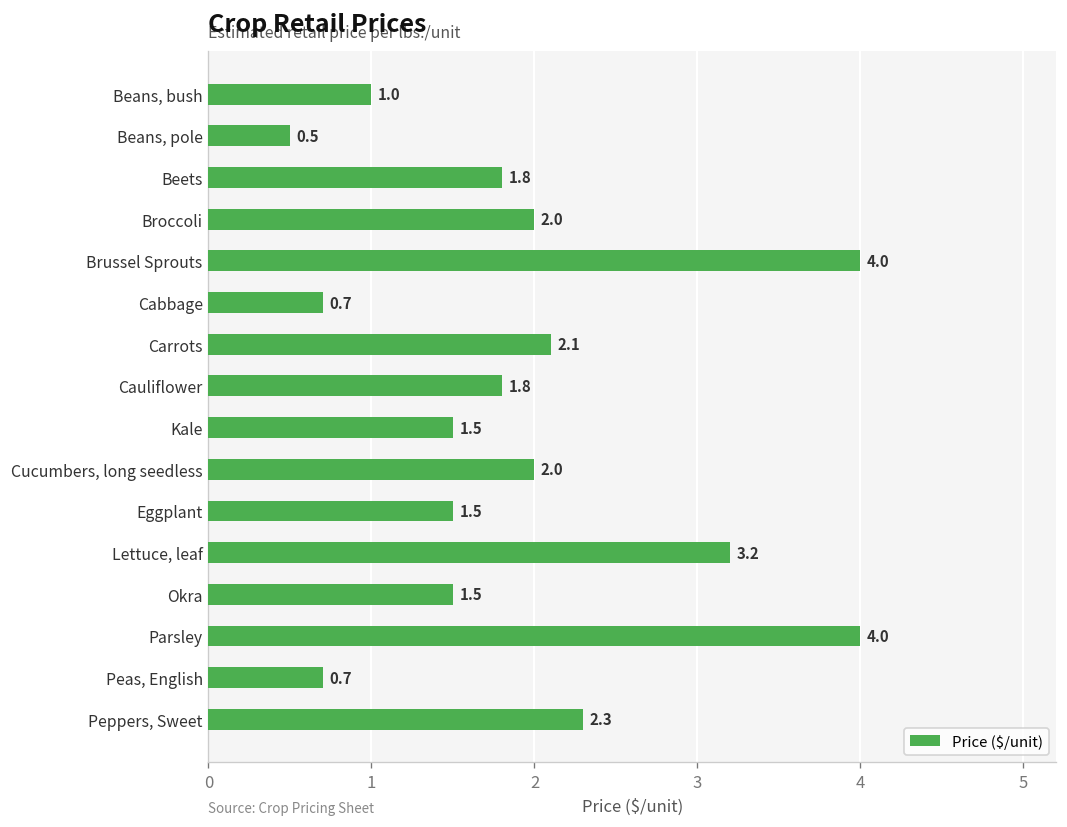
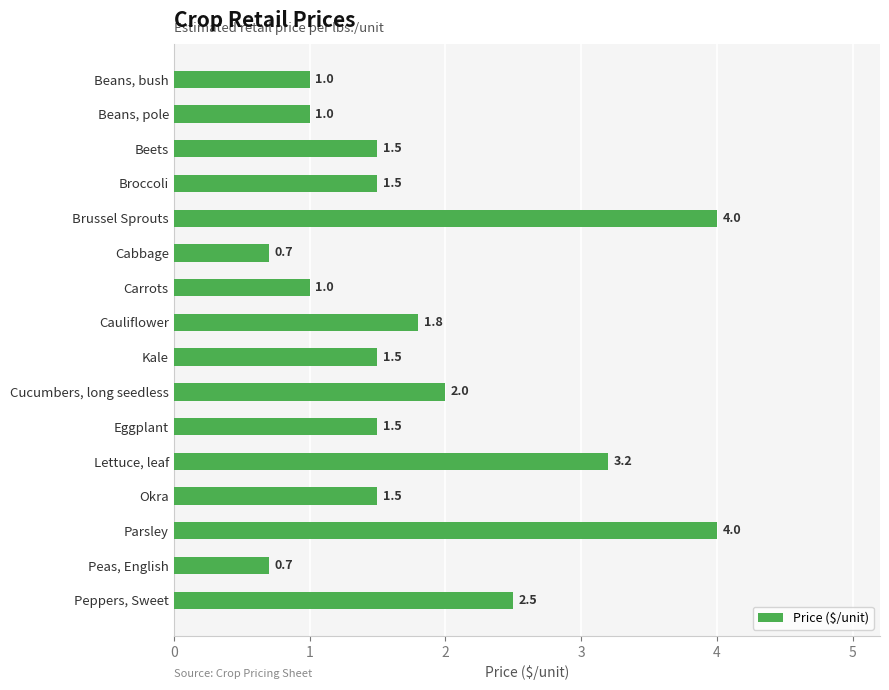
  {
    "Beans, bush": 1.0,
-   "Beans, pole": 0.5,
-   "Beets": 1.8,
-   "Broccoli": 2.0,
+   "Beans, pole": 1.0,
+   "Beets": 1.5,
+   "Broccoli": 1.5,
    "Brussel Sprouts": 4.0,
    "Cabbage": 0.7,
-   "Carrots": 2.1,
+   "Carrots": 1.0,
    "Cauliflower": 1.8,
    "Kale": 1.5,
    "Cucumbers, long seedless": 2.0,
    "Eggplant": 1.5,
    "Lettuce, leaf": 3.2,
    "Okra": 1.5,
    "Parsley": 4.0,
    "Peas, English": 0.7,
-   "Peppers, Sweet": 2.3
+   "Peppers, Sweet": 2.5
  }
